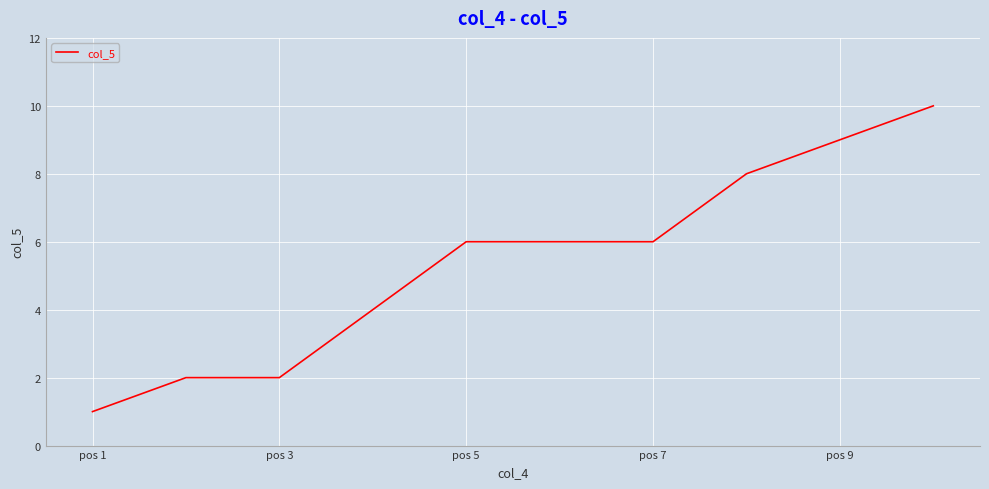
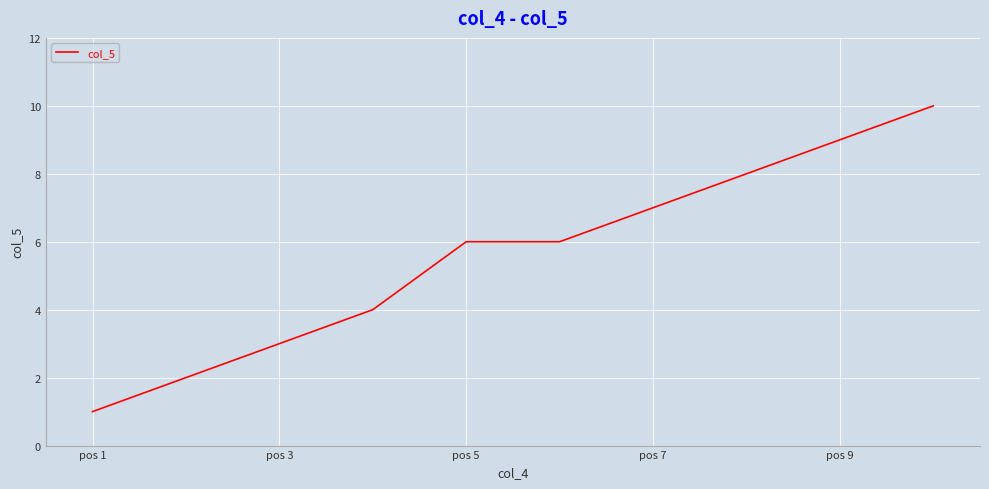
  {
    "pos 1": 1,
-   "pos 3": 2,
+   "pos 3": 3,
    "pos 5": 6,
-   "pos 7": 6,
+   "pos 7": 7,
    "pos 9": 9
  }
